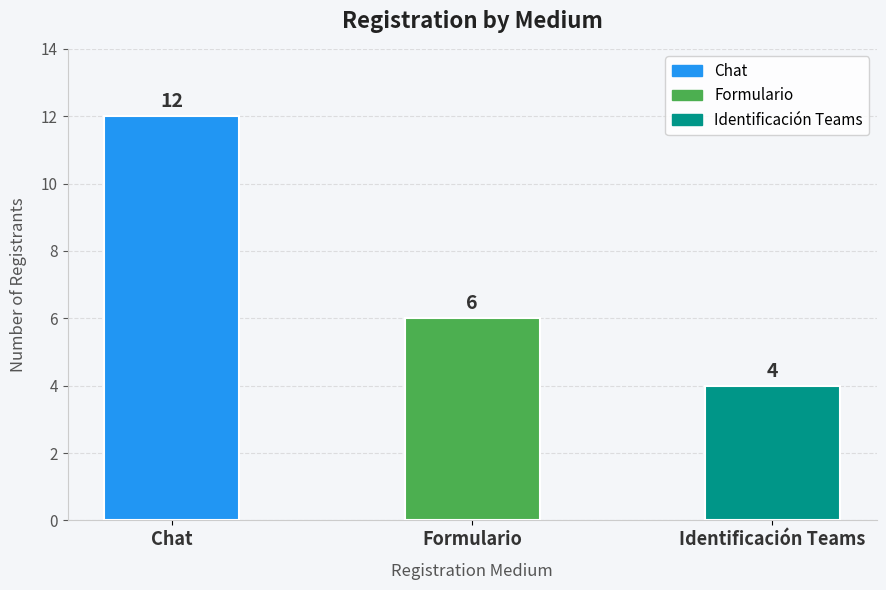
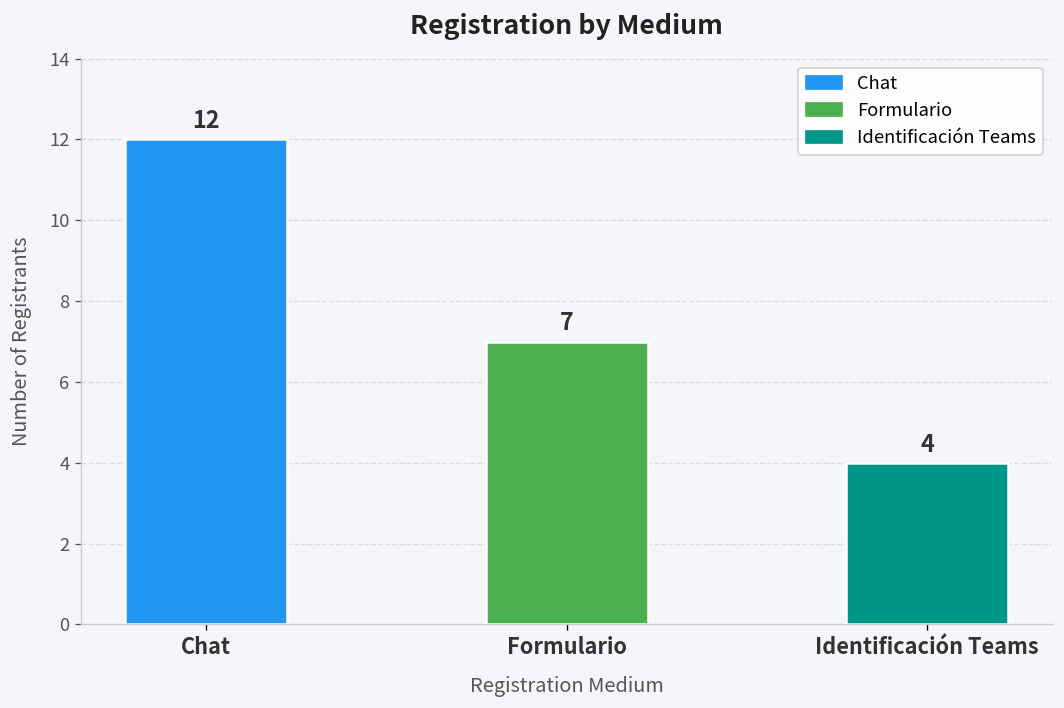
  {
    "Chat": 12,
-   "Formulario": 6,
+   "Formulario": 7,
    "Identificación Teams": 4
  }
